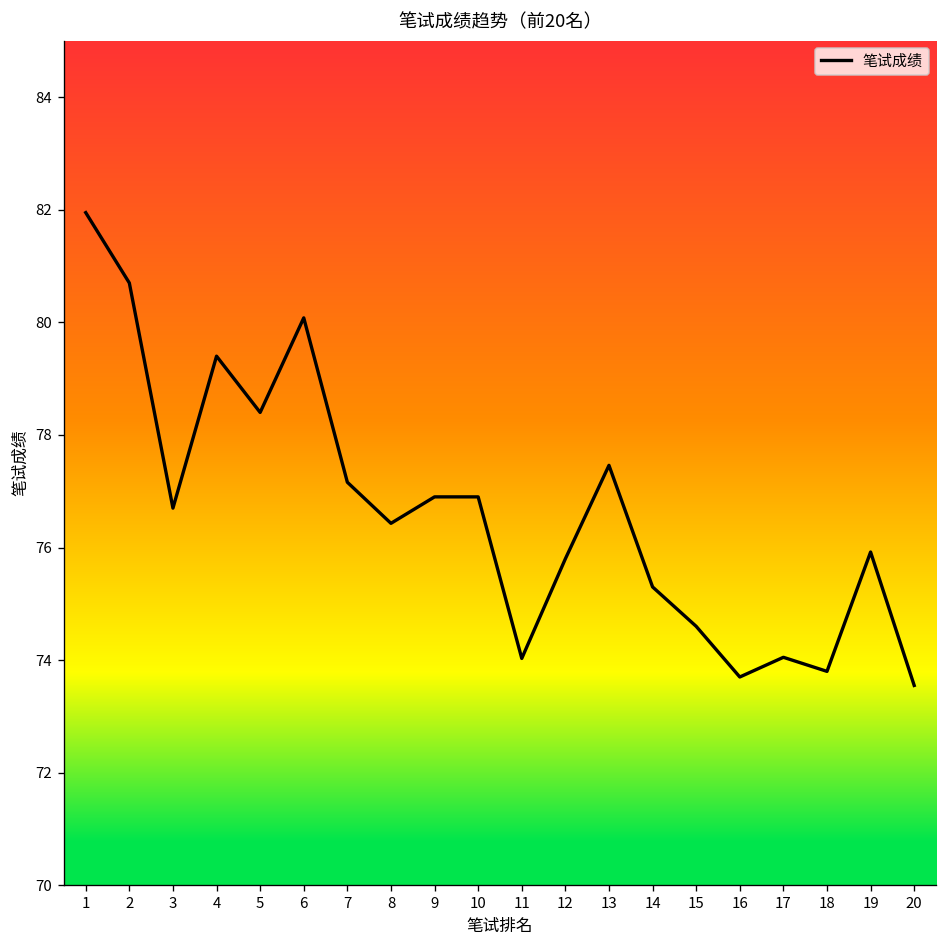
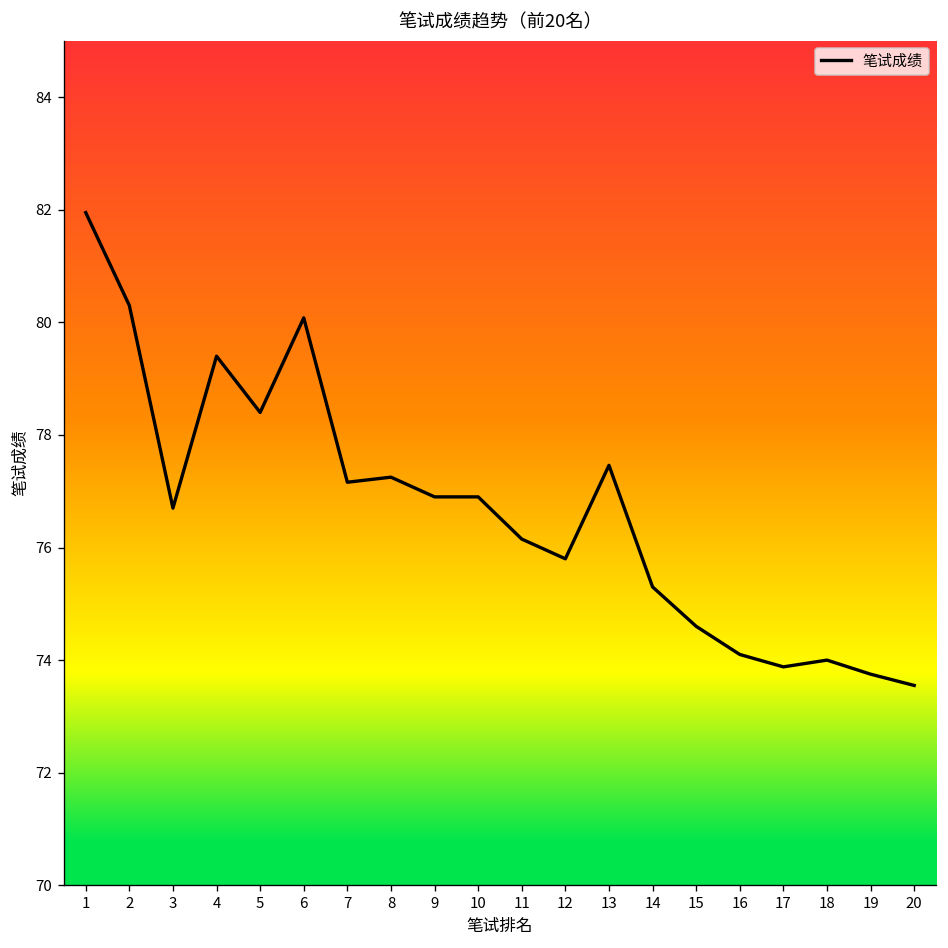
  {
    "1": 82.0,
-   "2": 80.7,
+   "2": 80.3,
    "3": 76.7,
    "4": 79.4,
    "5": 78.4,
    "6": 80.1,
    "7": 77.2,
-   "8": 76.4,
+   "8": 77.3,
    "9": 76.9,
    "10": 76.9,
-   "11": 74.0,
+   "11": 76.2,
    "12": 75.8,
    "13": 77.5,
    "14": 75.3,
    "15": 74.6,
-   "16": 73.7,
-   "17": 74.1,
-   "18": 73.8,
-   "19": 75.9,
+   "16": 74.1,
+   "17": 73.9,
+   "18": 74.0,
+   "19": 73.8,
    "20": 73.6
  }
